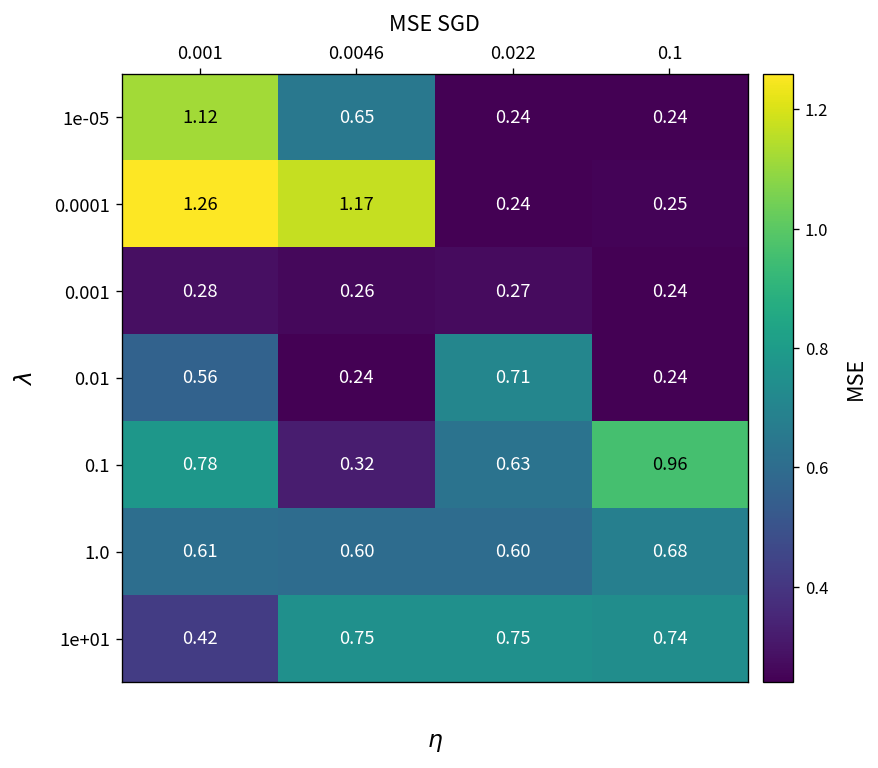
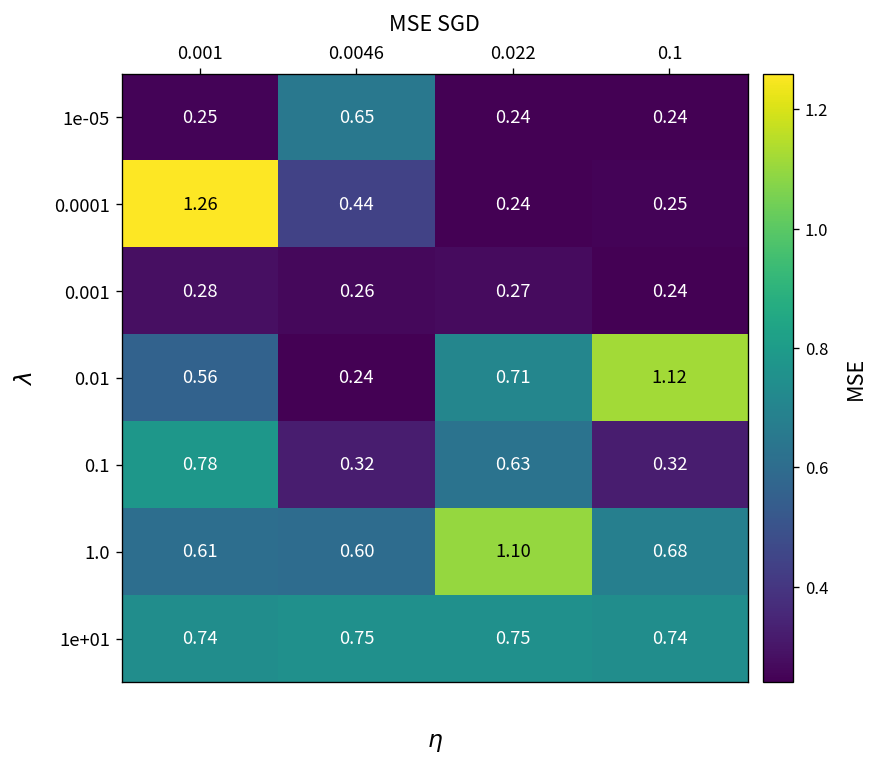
  {
    "1e-05": {
-     "0.001": 1.12,
+     "0.001": 0.25,
      "0.0046": 0.65,
      "0.022": 0.24,
      "0.1": 0.24
    },
    "0.0001": {
      "0.001": 1.26,
-     "0.0046": 1.17,
+     "0.0046": 0.44,
      "0.022": 0.24,
      "0.1": 0.25
    },
    "0.001": {
      "0.001": 0.28,
      "0.0046": 0.26,
      "0.022": 0.27,
      "0.1": 0.24
    },
    "0.01": {
      "0.001": 0.56,
      "0.0046": 0.24,
      "0.022": 0.71,
-     "0.1": 0.24
+     "0.1": 1.12
    },
    "0.1": {
      "0.001": 0.78,
      "0.0046": 0.32,
      "0.022": 0.63,
-     "0.1": 0.96
+     "0.1": 0.32
    },
    "1.0": {
      "0.001": 0.61,
      "0.0046": 0.60,
-     "0.022": 0.60,
+     "0.022": 1.10,
      "0.1": 0.68
    },
    "1e+01": {
-     "0.001": 0.42,
+     "0.001": 0.74,
      "0.0046": 0.75,
      "0.022": 0.75,
      "0.1": 0.74
    }
  }
